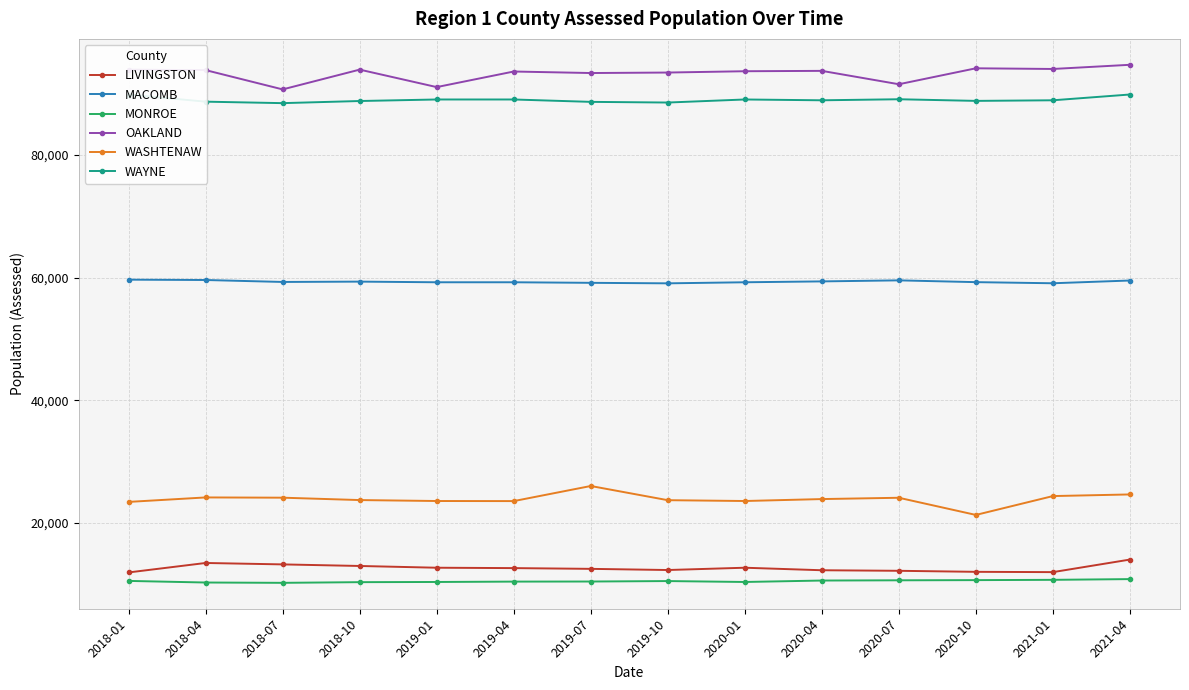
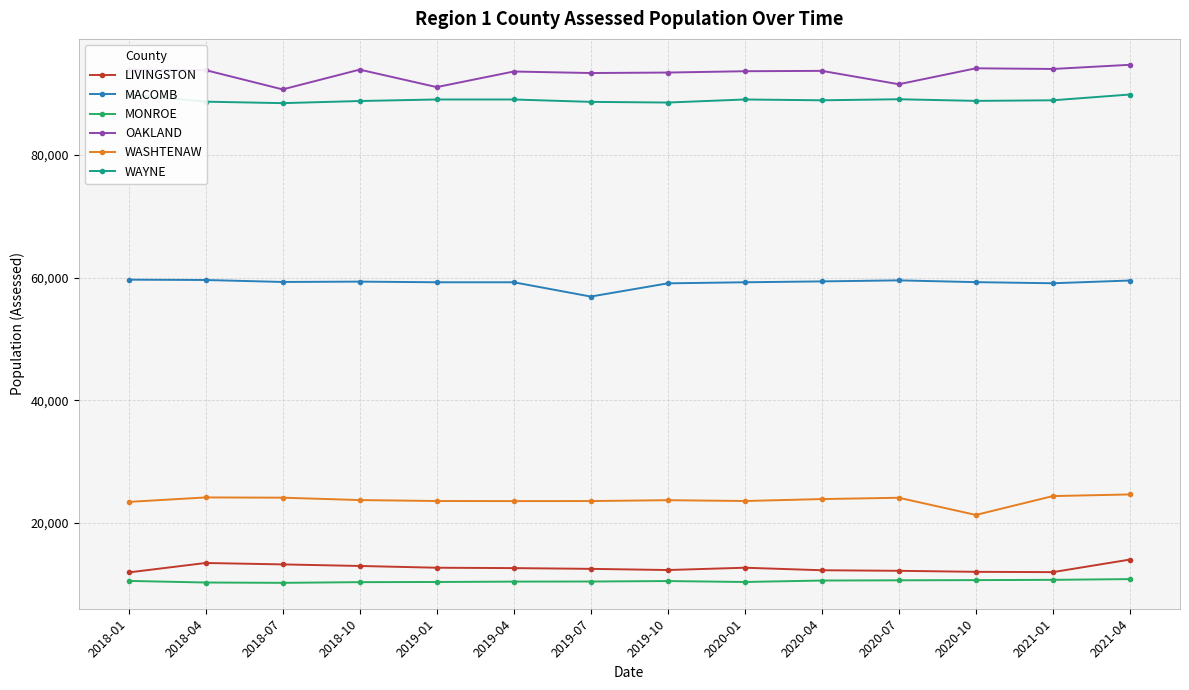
  {
    "LIVINGSTON": {
      "2018-01": "12,000",
      "2018-04": "13,000",
      "2018-07": "13,000",
      "2018-10": "13,000",
      "2019-01": "13,000",
      "2019-04": "13,000",
      "2019-07": "12,000",
      "2019-10": "12,000",
      "2020-01": "13,000",
      "2020-04": "12,000",
      "2020-07": "12,000",
      "2020-10": "12,000",
      "2021-01": "12,000",
      "2021-04": "14,000"
    },
    "MACOMB": {
      "2018-01": "60,000",
      "2018-04": "60,000",
      "2018-07": "59,000",
      "2018-10": "59,000",
      "2019-01": "59,000",
      "2019-04": "59,000",
-     "2019-07": "59,000",
+     "2019-07": "57,000",
      "2019-10": "59,000",
      "2020-01": "59,000",
      "2020-04": "59,000",
      "2020-07": "60,000",
      "2020-10": "59,000",
      "2021-01": "59,000",
      "2021-04": "60,000"
    },
    "OAKLAND": {
      "2018-07": "91,000",
      "2018-10": "94,000",
      "2019-01": "91,000",
      "2019-04": "94,000",
      "2019-07": "93,000",
      "2019-10": "93,000",
      "2020-01": "94,000",
      "2020-04": "94,000",
      "2020-07": "92,000",
      "2020-10": "94,000",
      "2021-01": "94,000",
      "2021-04": "95,000"
    },
    "WASHTENAW": {
      "2018-01": "23,000",
      "2018-04": "24,000",
      "2018-07": "24,000",
      "2018-10": "24,000",
      "2019-01": "24,000",
      "2019-04": "24,000",
-     "2019-07": "26,000",
+     "2019-07": "24,000",
      "2019-10": "24,000",
      "2020-01": "24,000",
      "2020-04": "24,000",
      "2020-07": "24,000",
      "2020-10": "21,000",
      "2021-01": "24,000",
      "2021-04": "25,000"
    }
  }
